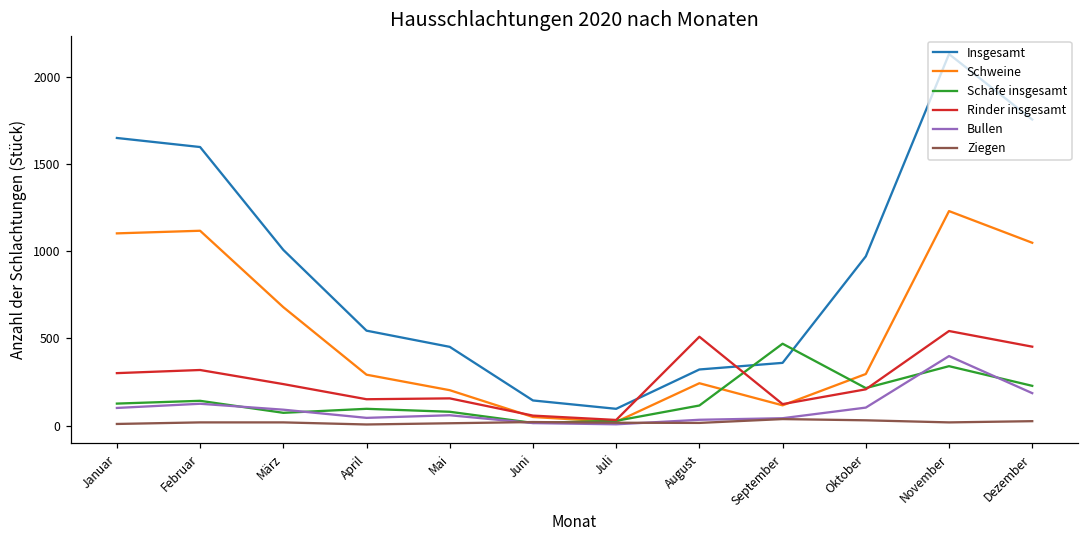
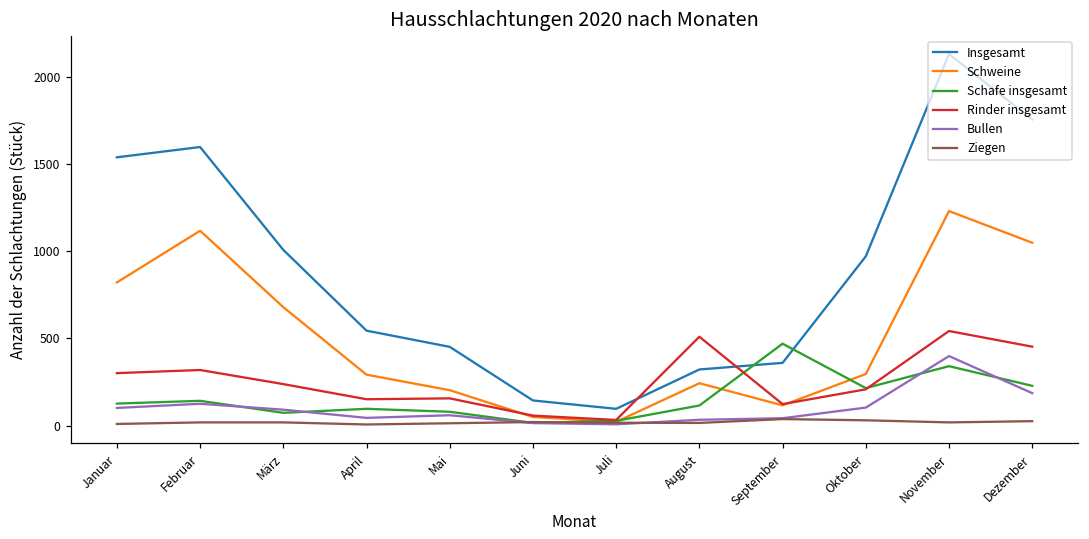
  {
    "Insgesamt": {
-     "Januar": 1650,
+     "Januar": 1540,
      "Februar": 1600,
      "März": 1010,
      "April": 550,
      "Mai": 450,
      "Juni": 140,
      "Juli": 100,
      "August": 320,
      "September": 360,
      "Oktober": 970
    },
    "Schweine": {
-     "Januar": 1100,
+     "Januar": 820,
      "Februar": 1120,
      "März": 680,
      "April": 290,
      "Mai": 200,
      "August": 240,
      "Oktober": 300,
      "November": 1230,
      "Dezember": 1050
    },
    "Schafe insgesamt": {
      "Januar": 130,
      "Februar": 140,
      "März": 70,
      "April": 100,
      "Mai": 80,
      "August": 120,
      "September": 470,
      "November": 340,
      "Dezember": 230
    },
    "Rinder insgesamt": {
      "Januar": 300,
      "Februar": 320,
      "März": 240,
      "April": 150,
      "Mai": 160,
      "August": 510,
      "November": 540,
      "Dezember": 450
    },
    "Bullen": {
      "Januar": 100,
      "Februar": 130,
      "März": 90,
      "April": 40,
      "Mai": 60,
      "August": 30,
      "Oktober": 100,
      "November": 400,
      "Dezember": 190
    },
    "Ziegen": {
      "Januar": 10,
      "Februar": 20,
      "März": 20,
      "April": 10,
      "Mai": 10,
      "August": 20,
      "Oktober": 30,
      "November": 20,
      "Dezember": 30
    }
  }
